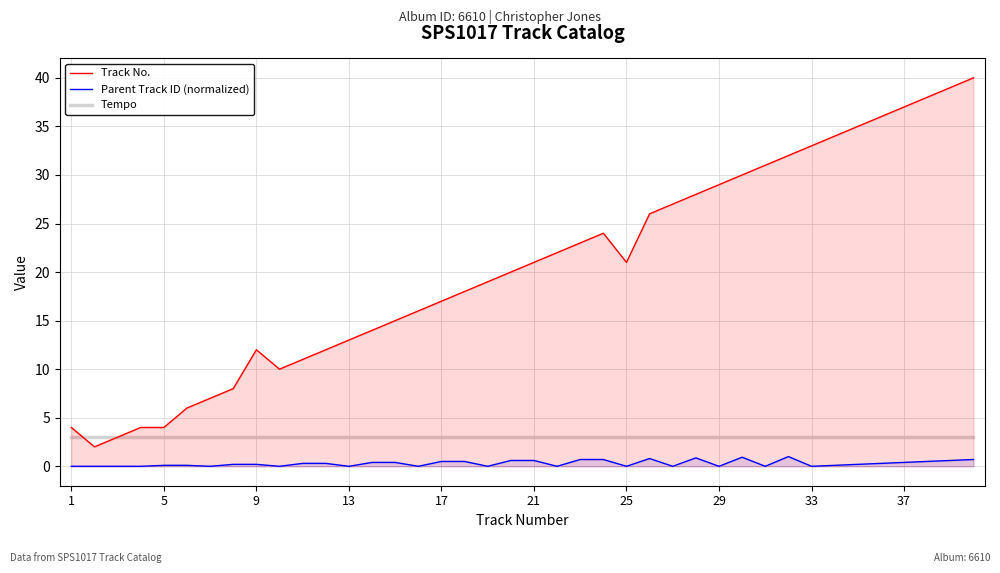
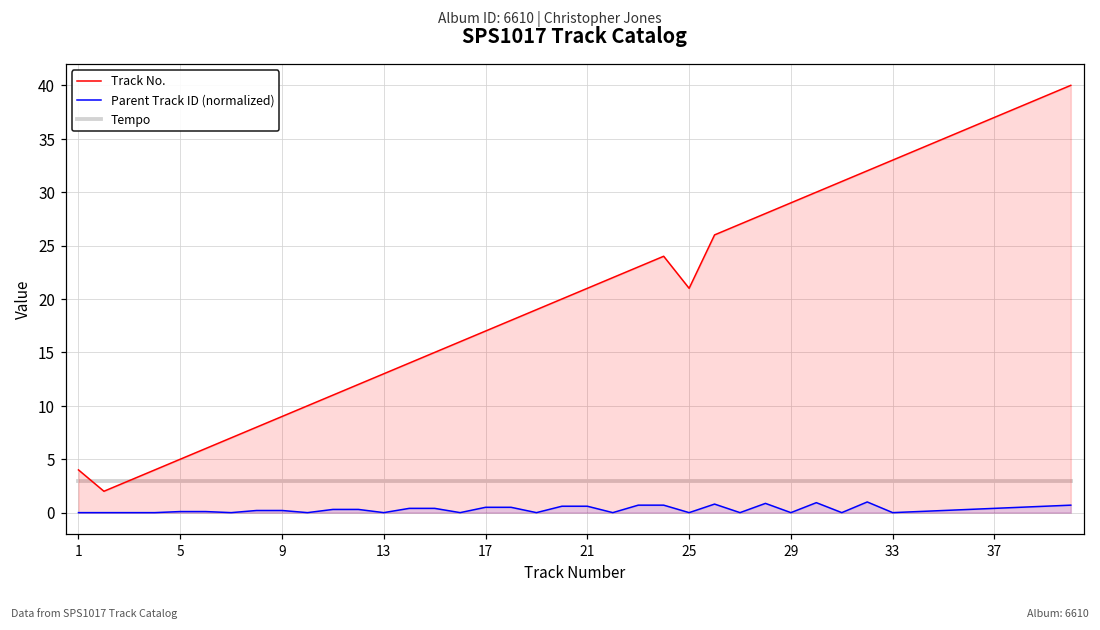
  {
    "Track No.": {
      "1": 4,
-     "5": 4,
-     "9": 12,
+     "5": 5,
+     "9": 9,
      "13": 13,
      "17": 17,
      "21": 21,
      "25": 21,
      "29": 29,
      "33": 33,
      "37": 37
    },
    "Parent Track ID (normalized)": {
      "1": 0,
      "5": 0,
      "9": 0,
      "13": 0,
      "17": 1,
      "21": 1,
      "25": 0,
      "29": 0,
      "33": 0,
      "37": 0
    },
    "Tempo": {
      "1": 3,
      "5": 3,
      "9": 3,
      "13": 3,
      "17": 3,
      "21": 3,
      "25": 3,
      "29": 3,
      "33": 3,
      "37": 3
    }
  }
